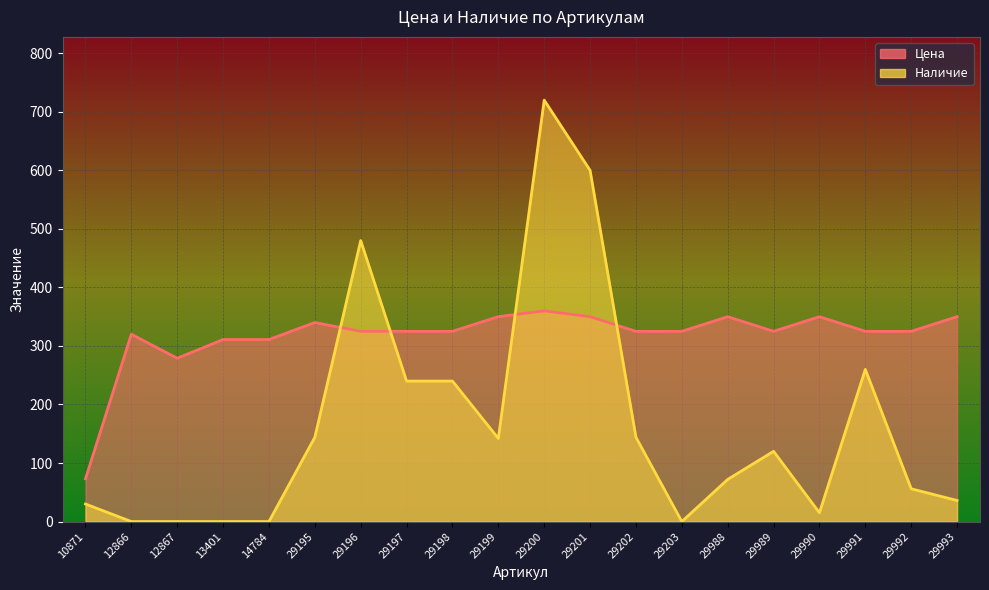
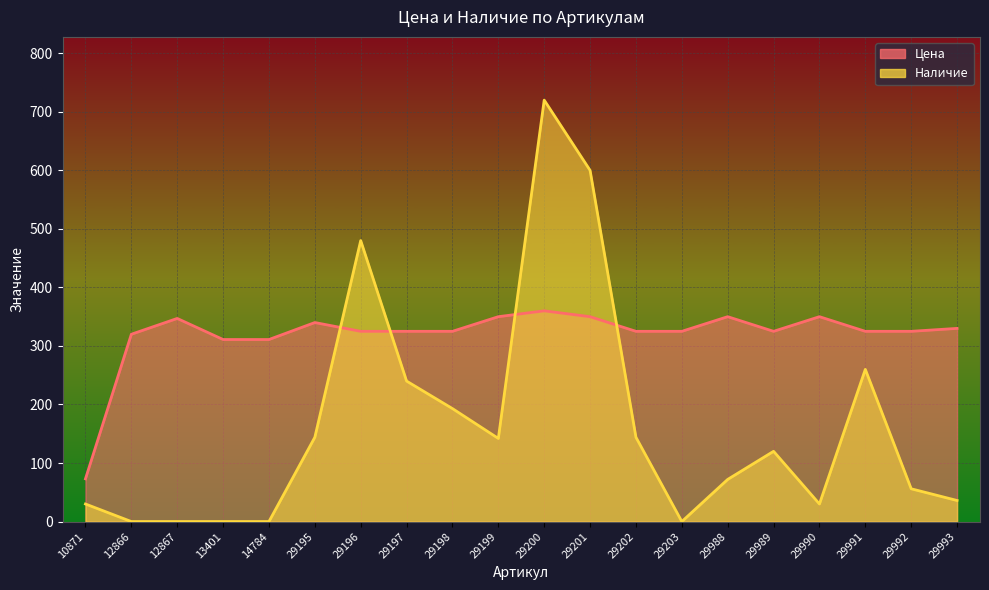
  {
    "Цена": {
      "10871": 70,
      "12866": 320,
-     "12867": 280,
+     "12867": 350,
      "13401": 310,
      "14784": 310,
      "29195": 340,
      "29196": 330,
      "29197": 330,
      "29198": 330,
      "29199": 350,
      "29200": 360,
      "29201": 350,
      "29202": 330,
      "29203": 330,
      "29988": 350,
      "29989": 330,
      "29990": 350,
      "29991": 330,
      "29992": 330,
-     "29993": 350
+     "29993": 330
    },
    "Наличие": {
      "10871": 30,
      "12866": 0,
      "12867": 0,
      "13401": 0,
      "14784": 0,
      "29195": 140,
      "29196": 480,
      "29197": 240,
-     "29198": 240,
+     "29198": 190,
      "29199": 140,
      "29200": 720,
      "29201": 600,
      "29202": 140,
      "29203": 0,
      "29988": 70,
      "29989": 120,
-     "29990": 20,
+     "29990": 30,
      "29991": 260,
      "29992": 60,
      "29993": 40
    }
  }
